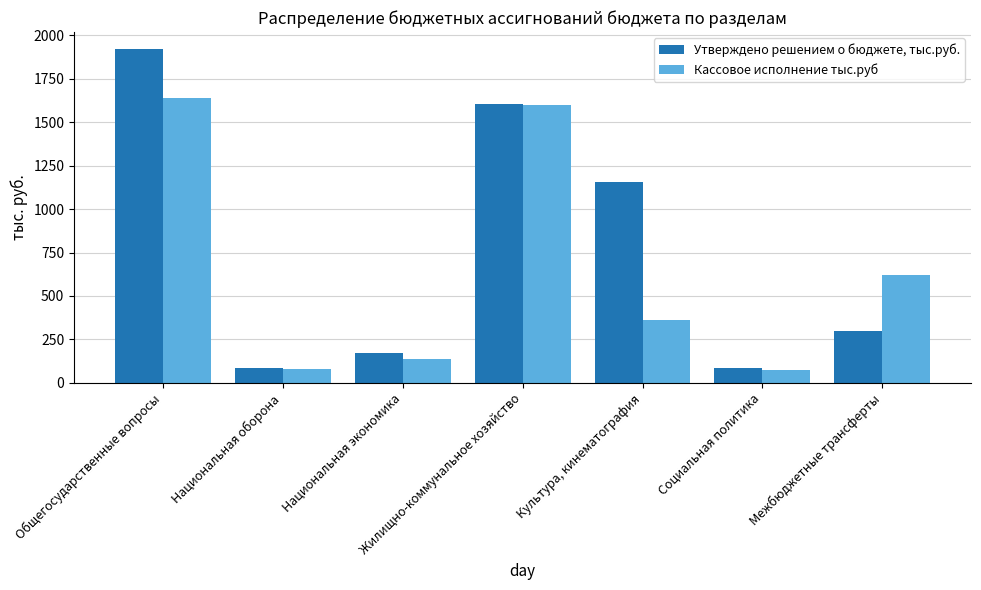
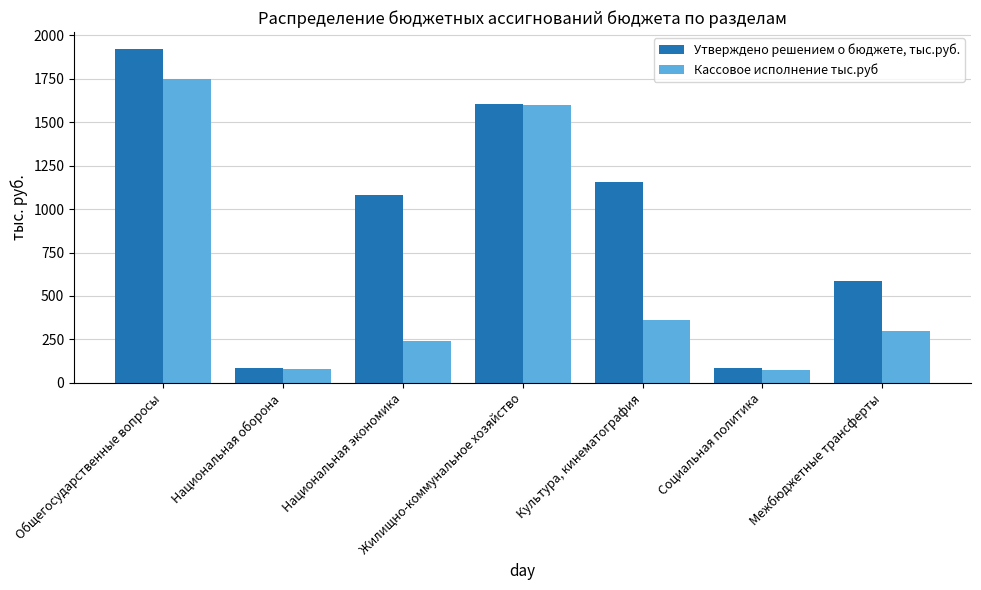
  {
    "Утверждено решением о бюджете, тыс.руб.": {
      "Общегосударственные вопросы": 1920,
      "Национальная оборона": 80,
-     "Национальная экономика": 170,
+     "Национальная экономика": 1080,
      "Жилищно-коммунальное хозяйство": 1610,
      "Культура, кинематография": 1150,
      "Социальная политика": 90,
-     "Межбюджетные трансферты": 300
+     "Межбюджетные трансферты": 590
    },
    "Кассовое исполнение тыс.руб": {
-     "Общегосударственные вопросы": 1640,
+     "Общегосударственные вопросы": 1750,
      "Национальная оборона": 80,
-     "Национальная экономика": 130,
+     "Национальная экономика": 240,
      "Жилищно-коммунальное хозяйство": 1600,
      "Культура, кинематография": 360,
      "Социальная политика": 70,
-     "Межбюджетные трансферты": 620
+     "Межбюджетные трансферты": 300
    }
  }
